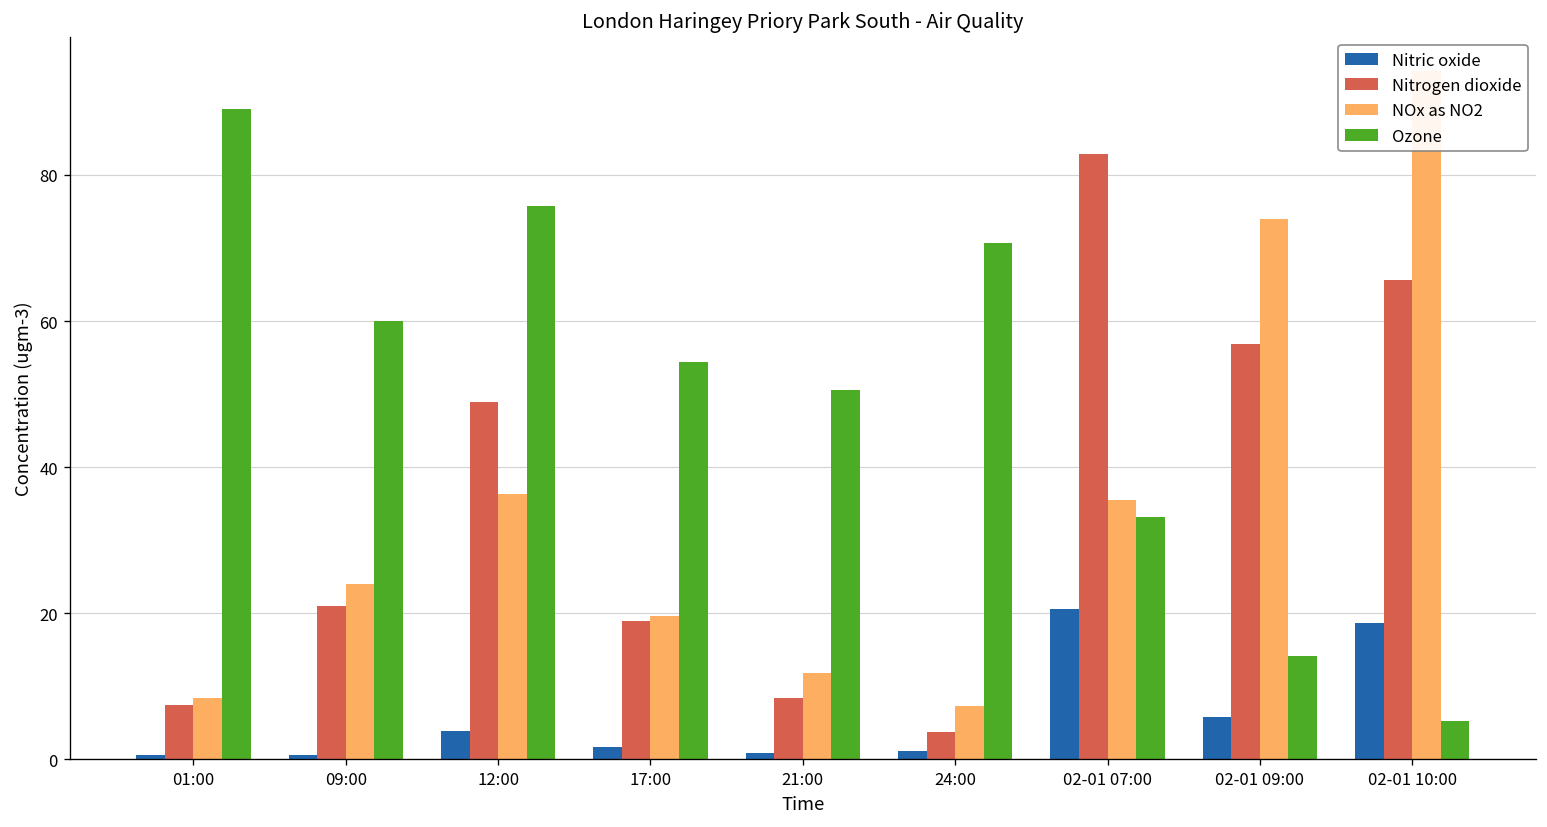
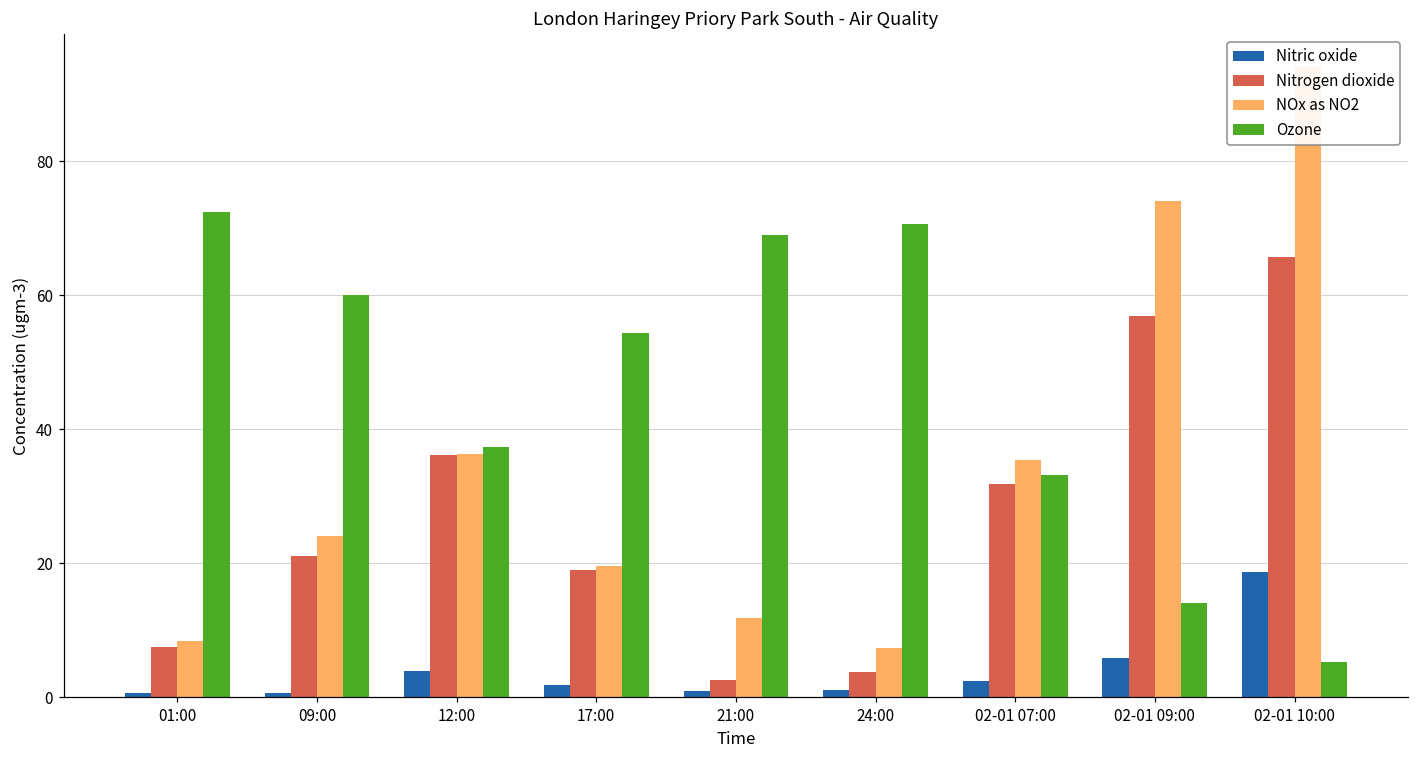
  {
    "Nitric oxide": {
      "01:00": 1,
      "09:00": 1,
      "12:00": 4,
      "17:00": 2,
      "21:00": 1,
      "24:00": 1,
-     "02-01 07:00": 21,
+     "02-01 07:00": 2,
      "02-01 09:00": 6,
      "02-01 10:00": 19
    },
    "Nitrogen dioxide": {
      "01:00": 8,
      "09:00": 21,
-     "12:00": 49,
+     "12:00": 36,
      "17:00": 19,
-     "21:00": 8,
+     "21:00": 3,
      "24:00": 4,
-     "02-01 07:00": 83,
+     "02-01 07:00": 32,
      "02-01 09:00": 57,
      "02-01 10:00": 66
    },
    "NOx as NO2": {
      "01:00": 8,
      "09:00": 24,
      "12:00": 36,
      "17:00": 20,
      "21:00": 12,
      "24:00": 7,
      "02-01 07:00": 35,
      "02-01 09:00": 74
    },
    "Ozone": {
-     "01:00": 89,
+     "01:00": 72,
      "09:00": 60,
-     "12:00": 76,
+     "12:00": 37,
      "17:00": 54,
-     "21:00": 51,
+     "21:00": 69,
      "24:00": 71,
      "02-01 07:00": 33,
      "02-01 09:00": 14,
      "02-01 10:00": 5
    }
  }
